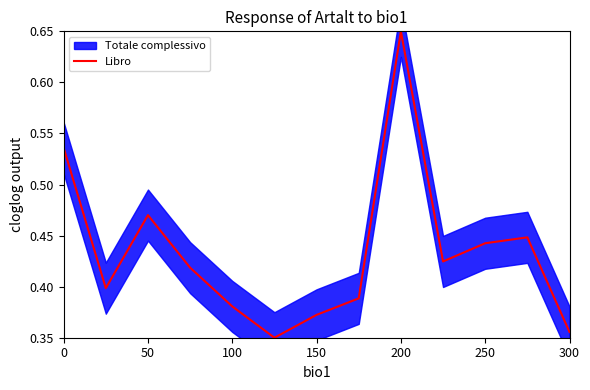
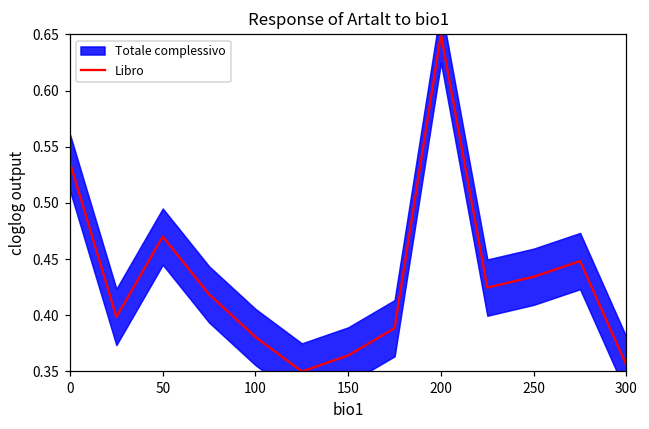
  {
    "Libro": {
      "0": 0.536,
      "50": 0.470,
      "100": 0.381,
-     "150": 0.372,
+     "150": 0.364,
      "200": 0.650,
-     "250": 0.443,
+     "250": 0.434,
      "300": 0.356
    }
  }
